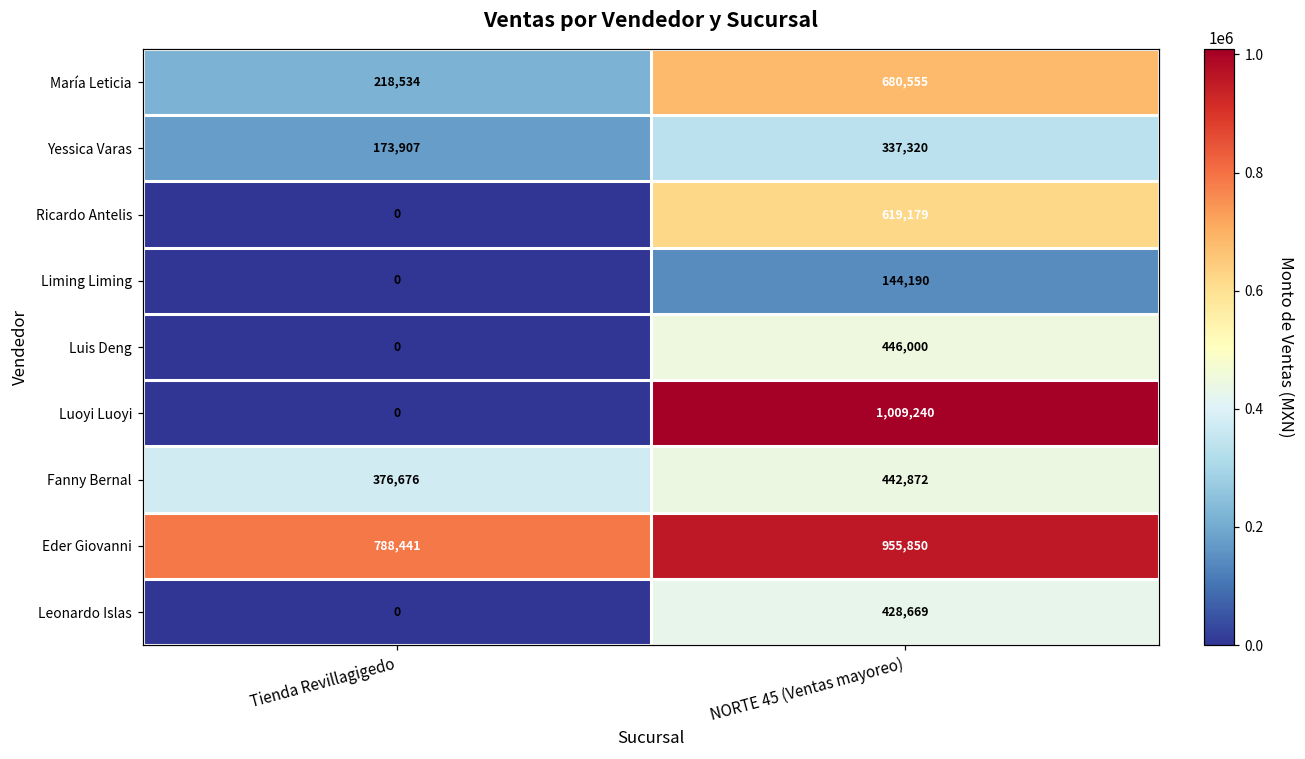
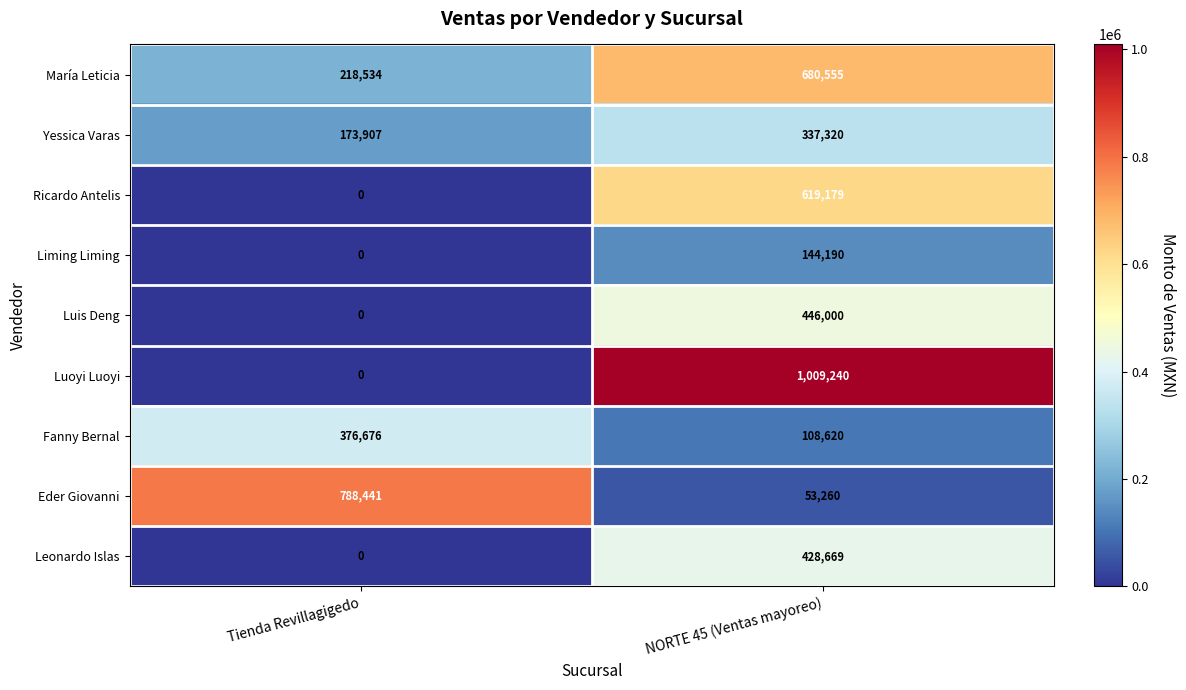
  {
    "María Leticia": {
      "Tienda Revillagigedo": "218,534",
      "NORTE 45 (Ventas mayoreo)": "680,555"
    },
    "Yessica Varas": {
      "Tienda Revillagigedo": "173,907",
      "NORTE 45 (Ventas mayoreo)": "337,320"
    },
    "Ricardo Antelis": {
      "Tienda Revillagigedo": "0",
      "NORTE 45 (Ventas mayoreo)": "619,179"
    },
    "Liming Liming": {
      "Tienda Revillagigedo": "0",
      "NORTE 45 (Ventas mayoreo)": "144,190"
    },
    "Luis Deng": {
      "Tienda Revillagigedo": "0",
      "NORTE 45 (Ventas mayoreo)": "446,000"
    },
    "Luoyi Luoyi": {
      "Tienda Revillagigedo": "0",
      "NORTE 45 (Ventas mayoreo)": "1,009,240"
    },
    "Fanny Bernal": {
      "Tienda Revillagigedo": "376,676",
-     "NORTE 45 (Ventas mayoreo)": "442,872"
+     "NORTE 45 (Ventas mayoreo)": "108,620"
    },
    "Eder Giovanni": {
      "Tienda Revillagigedo": "788,441",
-     "NORTE 45 (Ventas mayoreo)": "955,850"
+     "NORTE 45 (Ventas mayoreo)": "53,260"
    },
    "Leonardo Islas": {
      "Tienda Revillagigedo": "0",
      "NORTE 45 (Ventas mayoreo)": "428,669"
    }
  }
